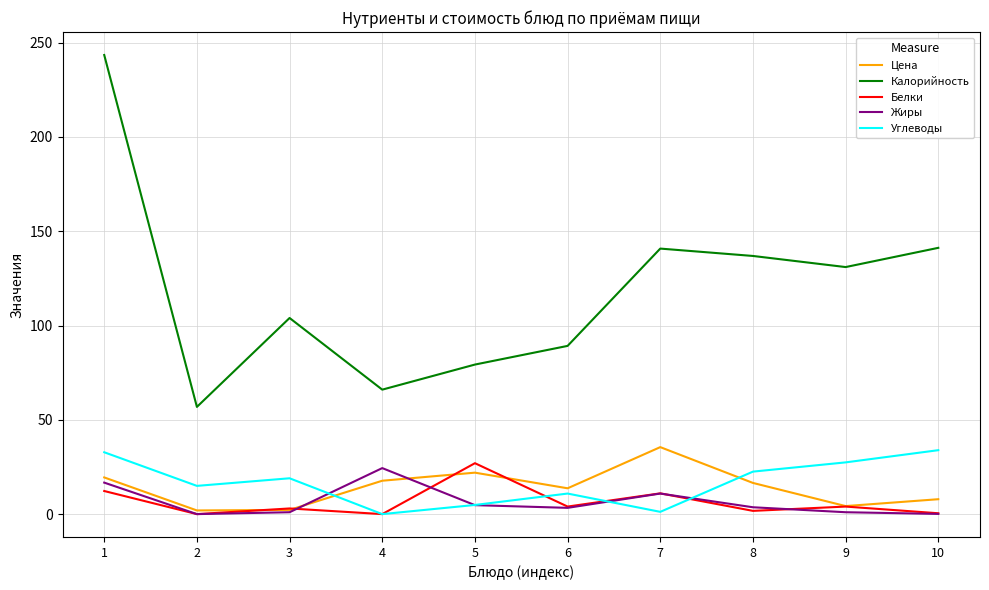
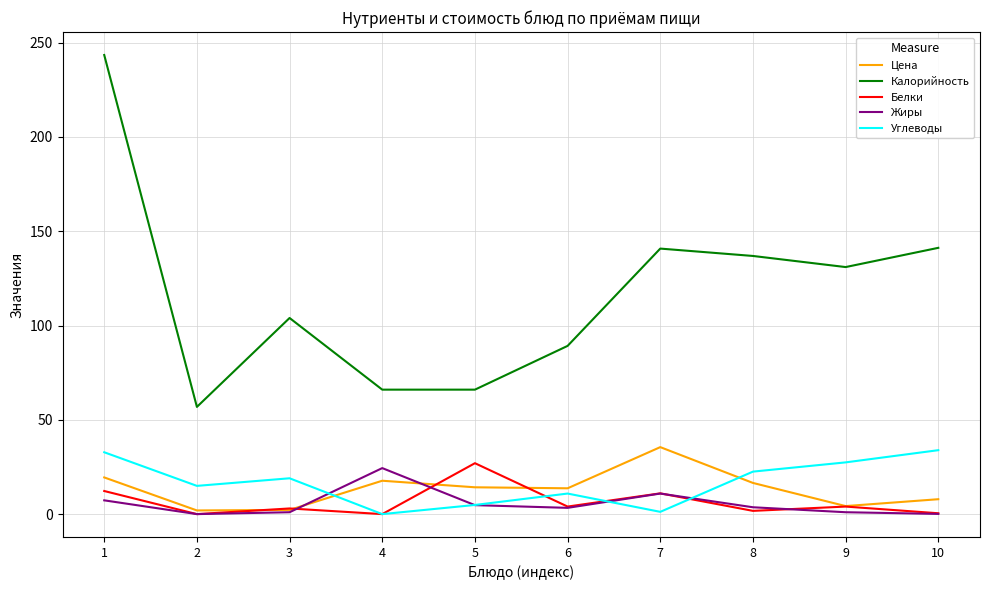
  {
    "Цена": {
      "1": 19,
      "2": 2,
      "4": 18,
-     "5": 22,
+     "5": 14,
      "6": 14,
      "7": 36,
      "8": 17,
      "10": 8
    },
    "Калорийность": {
      "1": 243,
      "2": 57,
      "3": 104,
      "4": 66,
-     "5": 79,
+     "5": 66,
      "6": 89,
      "7": 141,
      "8": 137,
      "9": 131,
      "10": 141
    },
    "Белки": {
      "1": 12,
      "5": 27,
      "8": 2
    },
    "Жиры": {
-     "1": 17,
+     "1": 7,
      "4": 24,
      "8": 4,
      "9": 1
    },
    "Углеводы": {
      "1": 33,
      "2": 15,
      "3": 19,
      "6": 11,
      "7": 1,
      "8": 23,
      "9": 27,
      "10": 34
    }
  }
